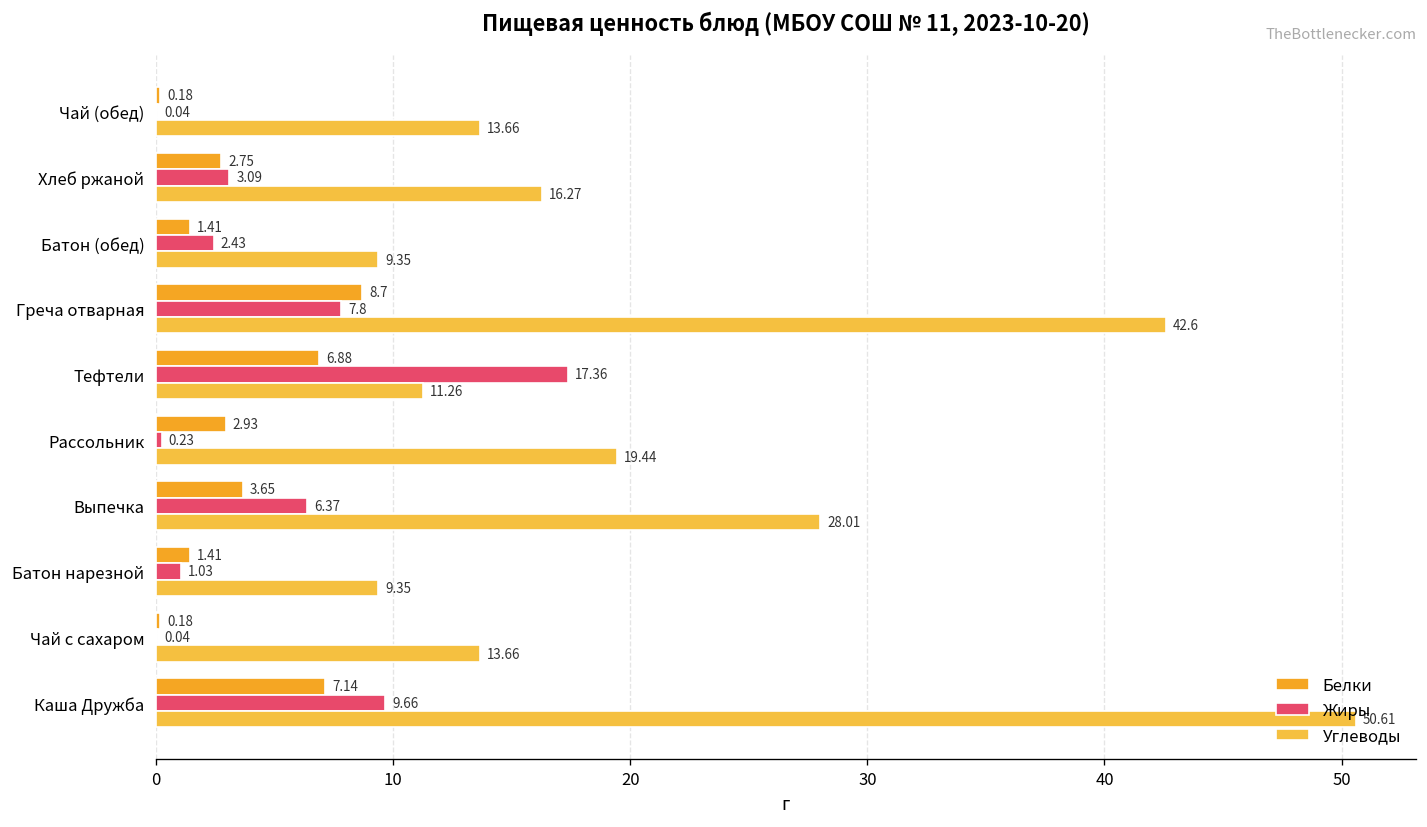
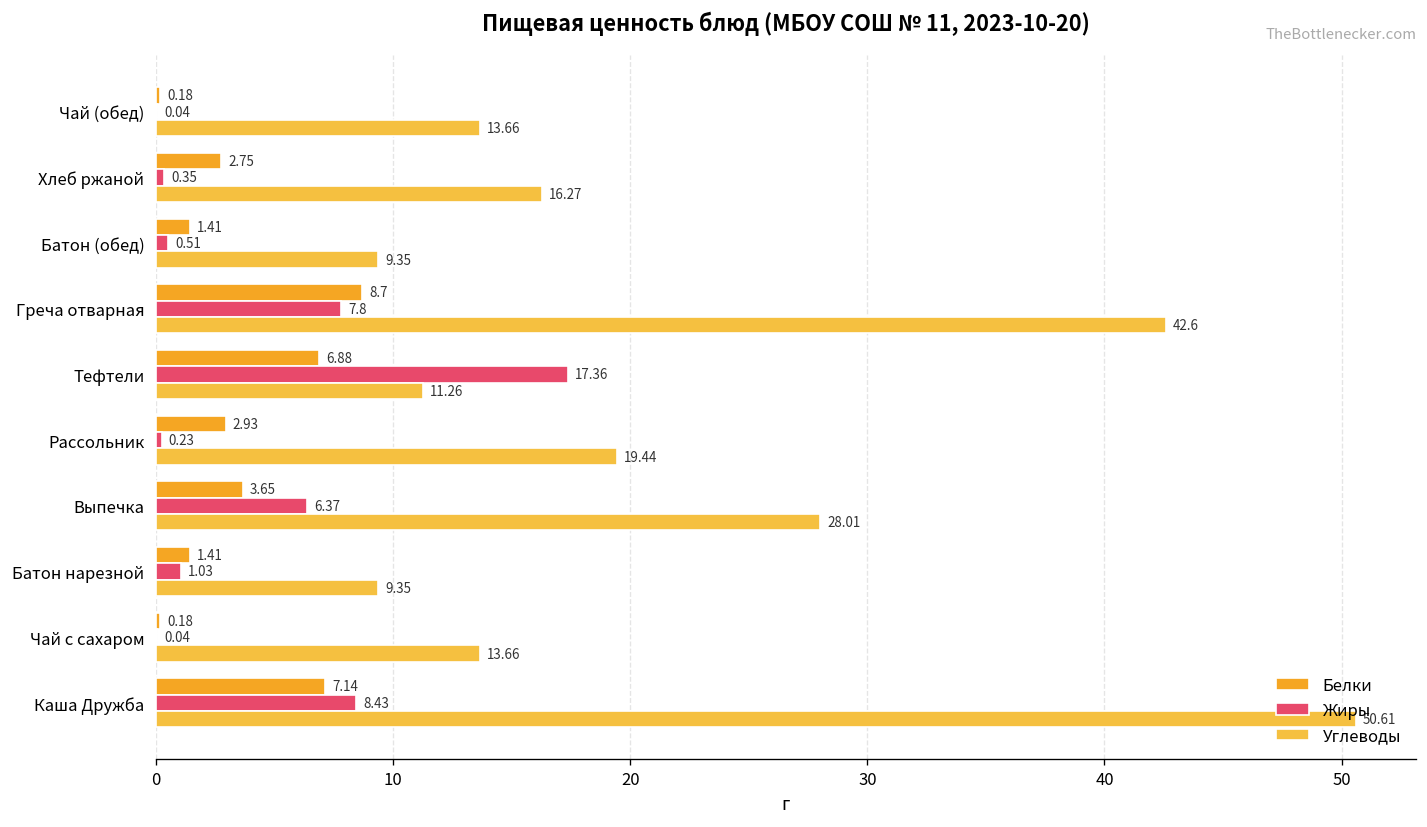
  {
    "Жиры": {
      "Чай (обед)": 0.04,
-     "Хлеб ржаной": 3.09,
-     "Батон (обед)": 2.43,
+     "Хлеб ржаной": 0.35,
+     "Батон (обед)": 0.51,
      "Греча отварная": 7.8,
      "Тефтели": 17.36,
      "Рассольник": 0.23,
      "Выпечка": 6.37,
      "Батон нарезной": 1.03,
      "Чай с сахаром": 0.04,
-     "Каша Дружба": 9.66
+     "Каша Дружба": 8.43
    }
  }
